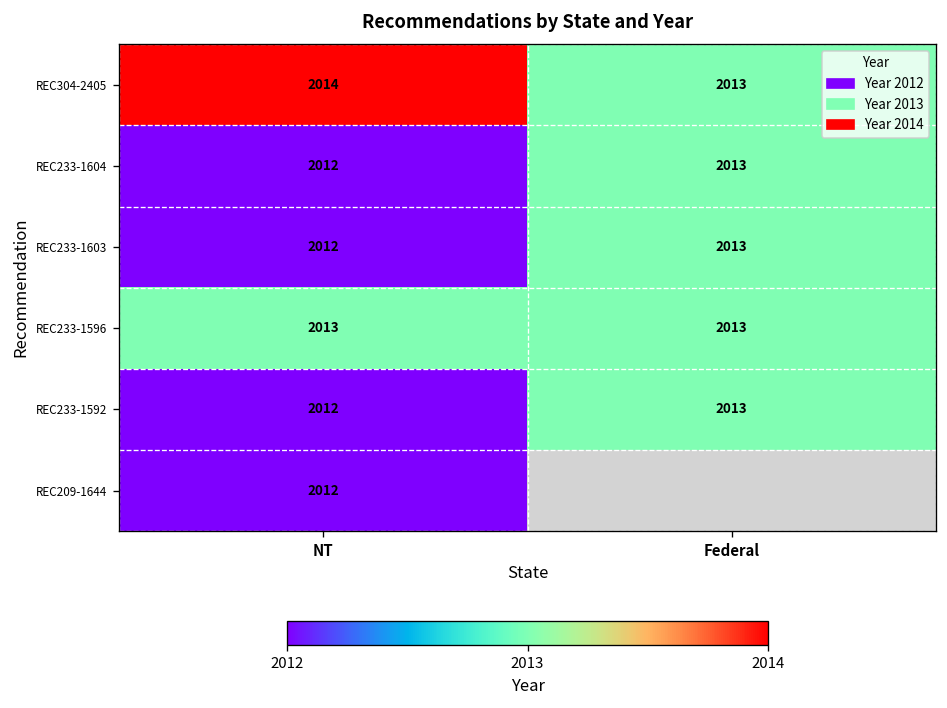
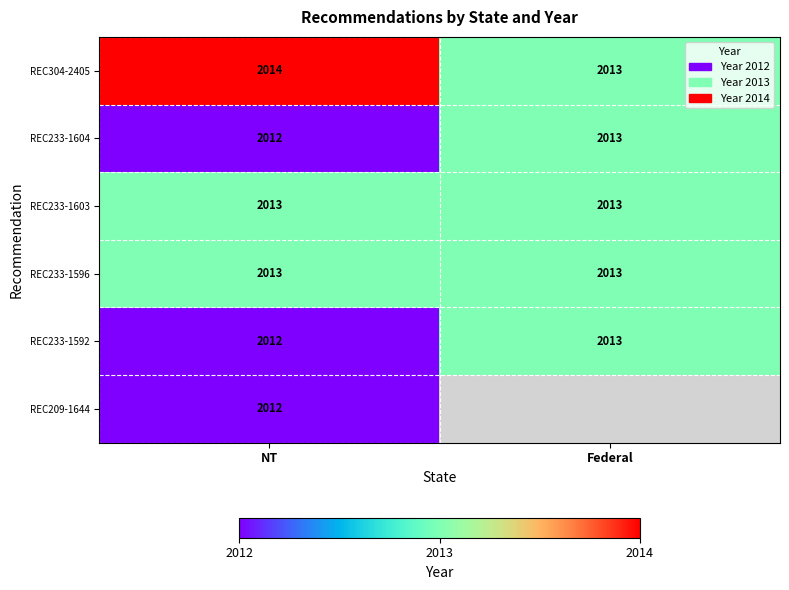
  {
    "REC304-2405": {
      "NT": 2014,
      "Federal": 2013
    },
    "REC233-1604": {
      "NT": 2012,
      "Federal": 2013
    },
    "REC233-1603": {
-     "NT": 2012,
+     "NT": 2013,
      "Federal": 2013
    },
    "REC233-1596": {
      "NT": 2013,
      "Federal": 2013
    },
    "REC233-1592": {
      "NT": 2012,
      "Federal": 2013
    },
    "REC209-1644": {
      "NT": 2012
    }
  }
